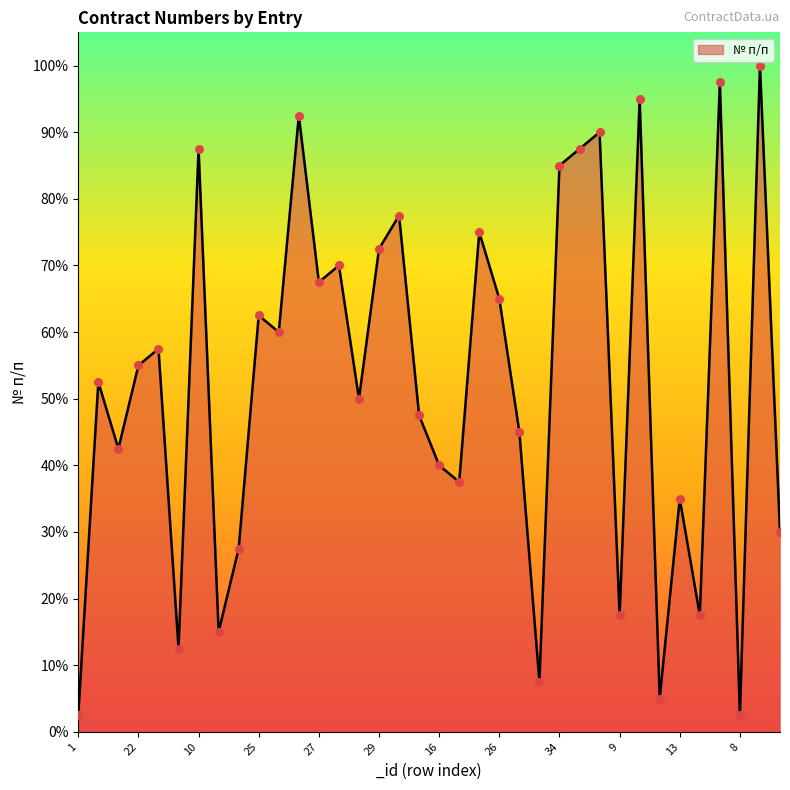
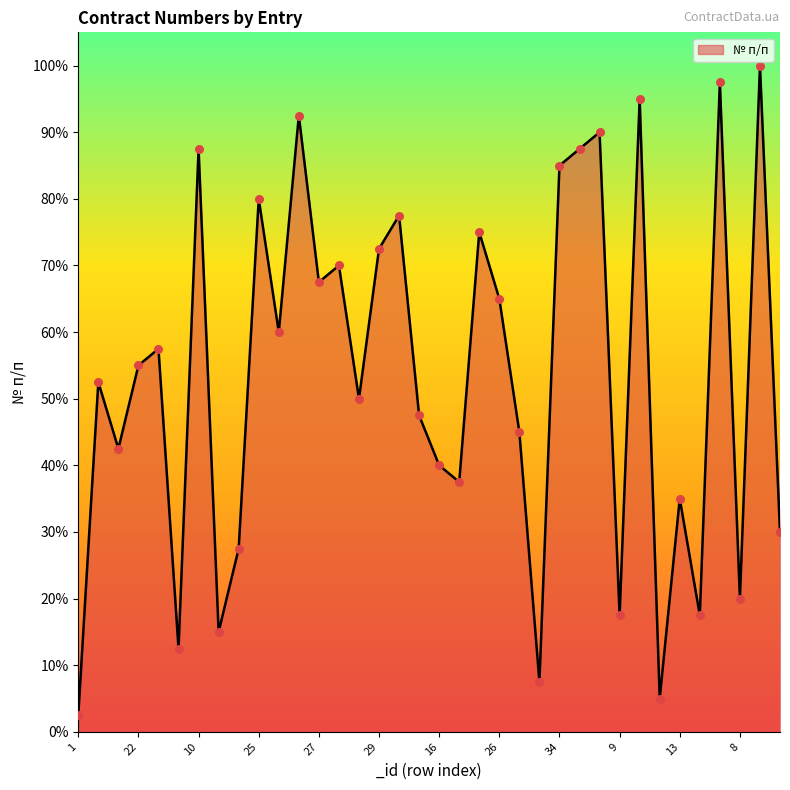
  {
    "1": "3%",
    "22": "55%",
    "10": "88%",
-   "25": "63%",
+   "25": "80%",
    "27": "68%",
    "29": "73%",
    "16": "40%",
    "26": "65%",
    "34": "85%",
    "9": "18%",
    "13": "35%",
-   "8": "3%"
+   "8": "20%"
  }
